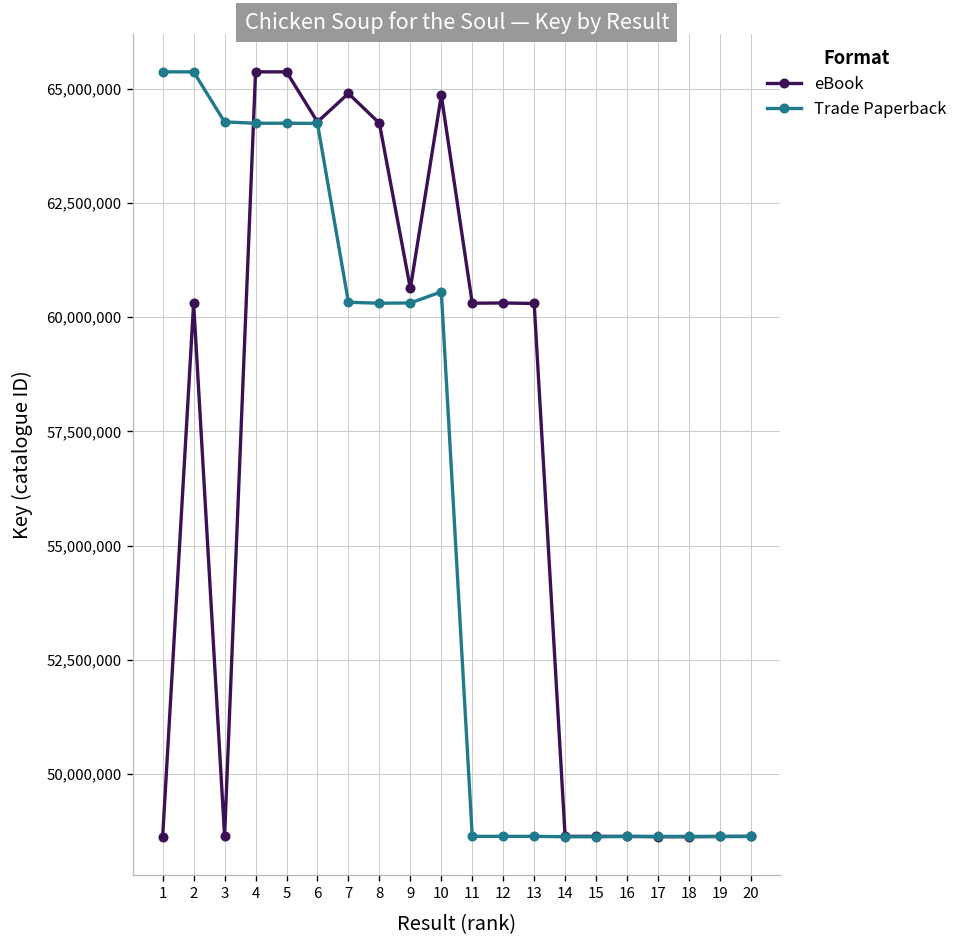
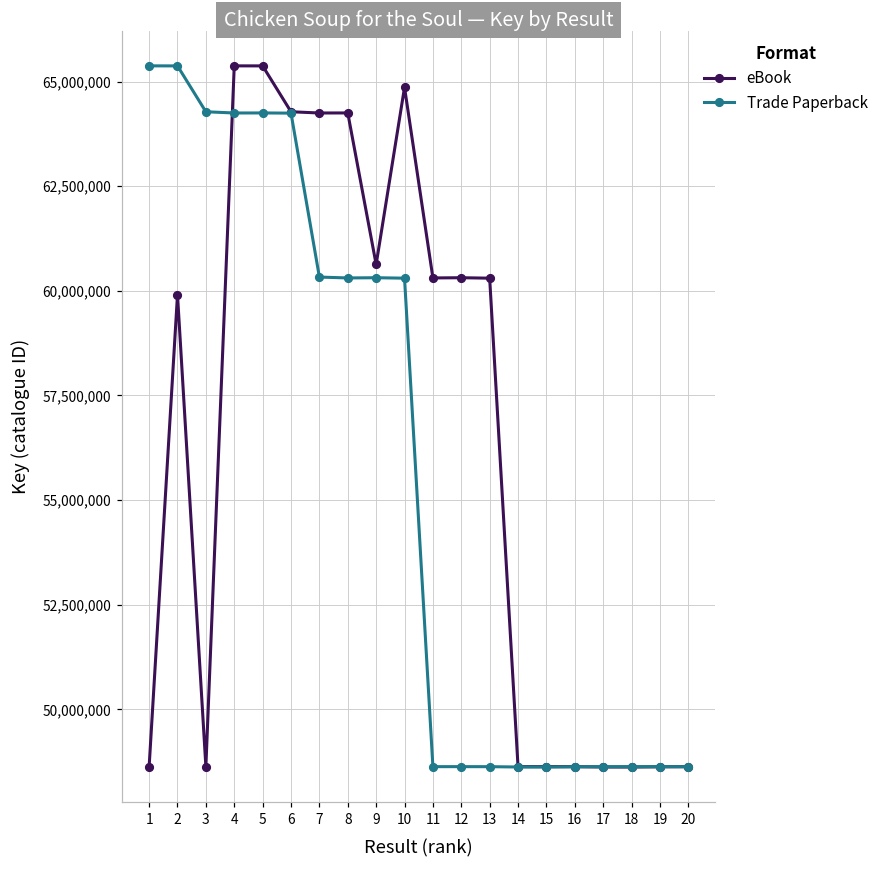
  {
    "eBook": {
      "1": "48,600,000",
-     "2": "60,300,000",
+     "2": "59,900,000",
      "3": "48,600,000",
      "4": "65,400,000",
      "5": "65,400,000",
-     "7": "64,900,000",
+     "7": "64,300,000",
      "8": "64,300,000",
      "9": "60,600,000",
      "10": "64,900,000",
      "11": "60,300,000",
      "12": "60,300,000",
      "13": "60,300,000"
    },
    "Trade Paperback": {
      "1": "65,400,000",
      "2": "65,400,000",
      "3": "64,300,000",
      "4": "64,300,000",
      "5": "64,300,000",
      "7": "60,300,000",
      "8": "60,300,000",
      "9": "60,300,000",
-     "10": "60,600,000",
+     "10": "60,300,000",
      "11": "48,600,000",
      "12": "48,600,000",
      "13": "48,600,000"
    }
  }
